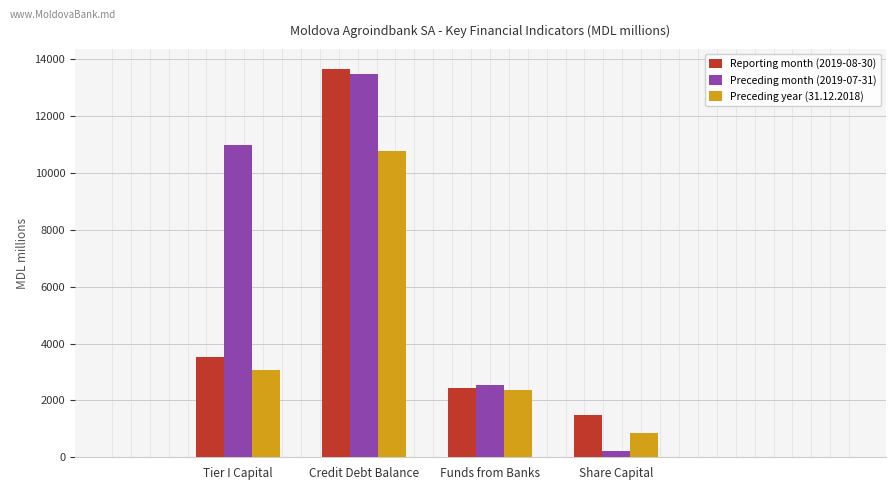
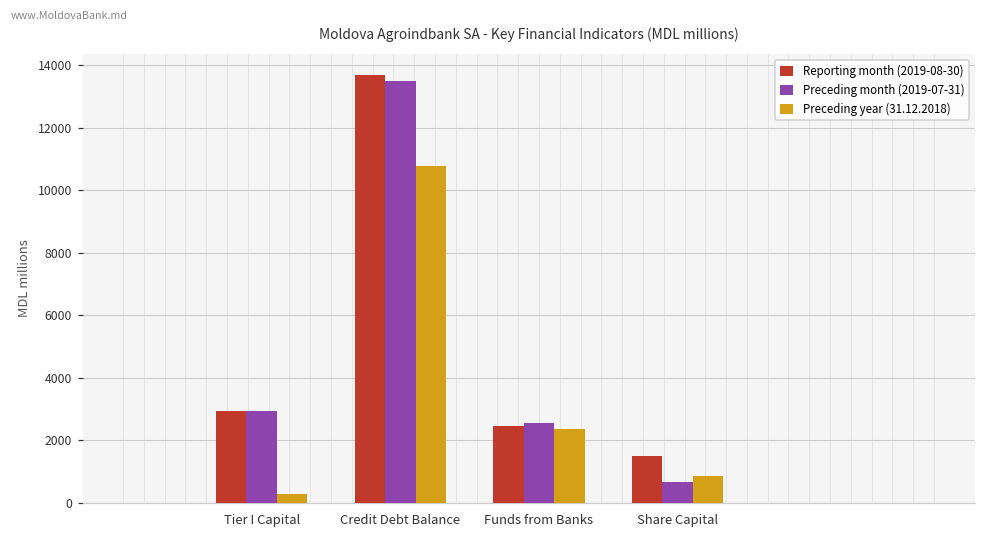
  {
    "Reporting month (2019-08-30)": {
-     "Tier I Capital": 3500,
+     "Tier I Capital": 2900,
      "Credit Debt Balance": 13700,
      "Funds from Banks": 2400,
      "Share Capital": 1500
    },
    "Preceding month (2019-07-31)": {
-     "Tier I Capital": 11000,
+     "Tier I Capital": 3000,
      "Credit Debt Balance": 13500,
      "Funds from Banks": 2600,
-     "Share Capital": 200
+     "Share Capital": 700
    },
    "Preceding year (31.12.2018)": {
-     "Tier I Capital": 3100,
+     "Tier I Capital": 300,
      "Credit Debt Balance": 10800,
      "Funds from Banks": 2400,
      "Share Capital": 800
    }
  }
